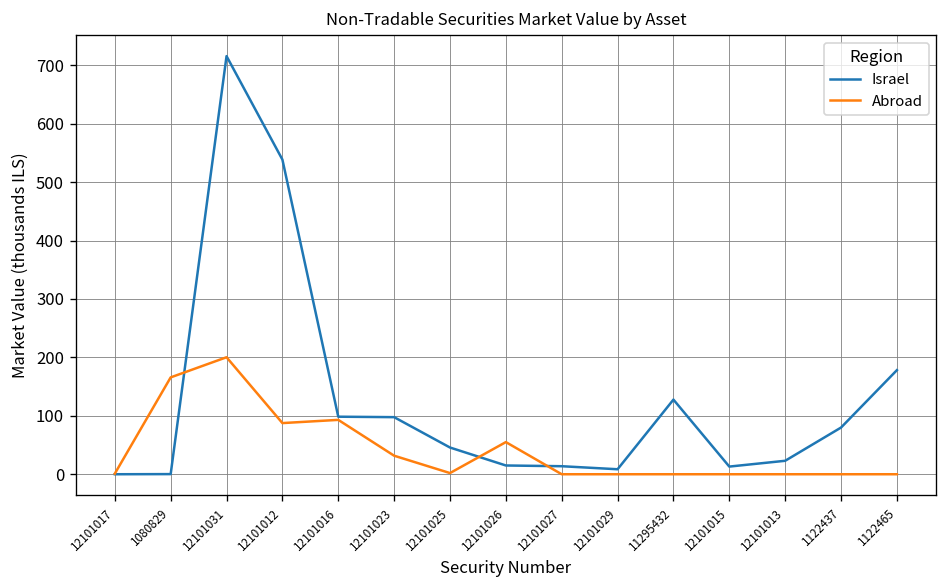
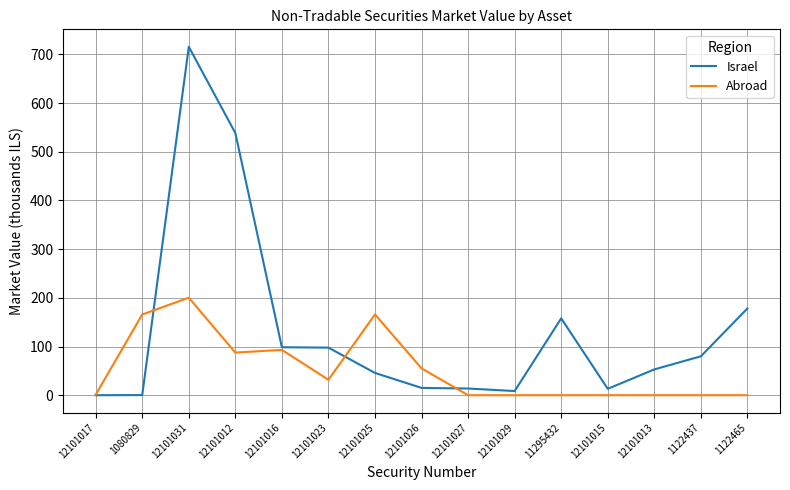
  {
    "Israel": {
      "1080829": 0,
      "12101031": 720,
      "12101012": 540,
      "12101016": 100,
      "12101023": 100,
      "12101025": 50,
      "12101026": 10,
      "12101027": 10,
      "12101029": 10,
-     "11295432": 130,
+     "11295432": 160,
      "12101015": 10,
-     "12101013": 20,
+     "12101013": 50,
      "1122437": 80,
      "1122465": 180
    },
    "Abroad": {
      "1080829": 170,
      "12101031": 200,
      "12101012": 90,
      "12101016": 90,
      "12101023": 30,
-     "12101025": 0,
+     "12101025": 170,
      "12101026": 60,
      "12101027": 0,
      "12101029": 0,
      "11295432": 0,
      "12101015": 0,
      "12101013": 0,
      "1122437": 0,
      "1122465": 0
    }
  }
